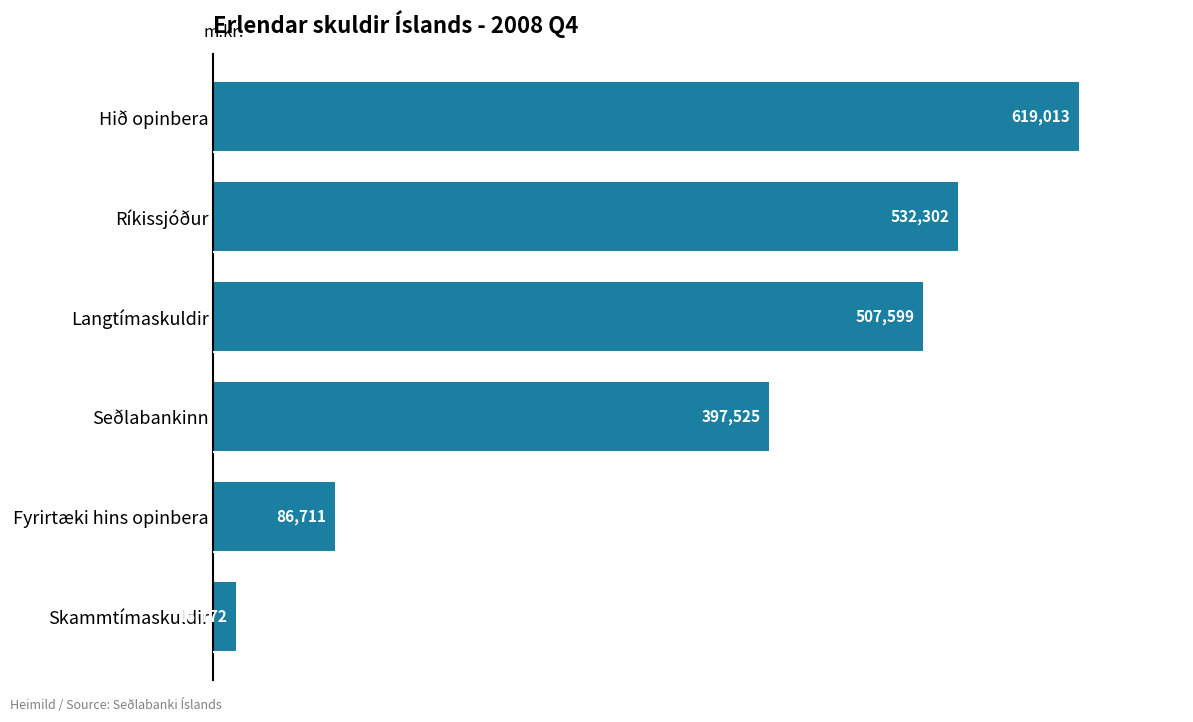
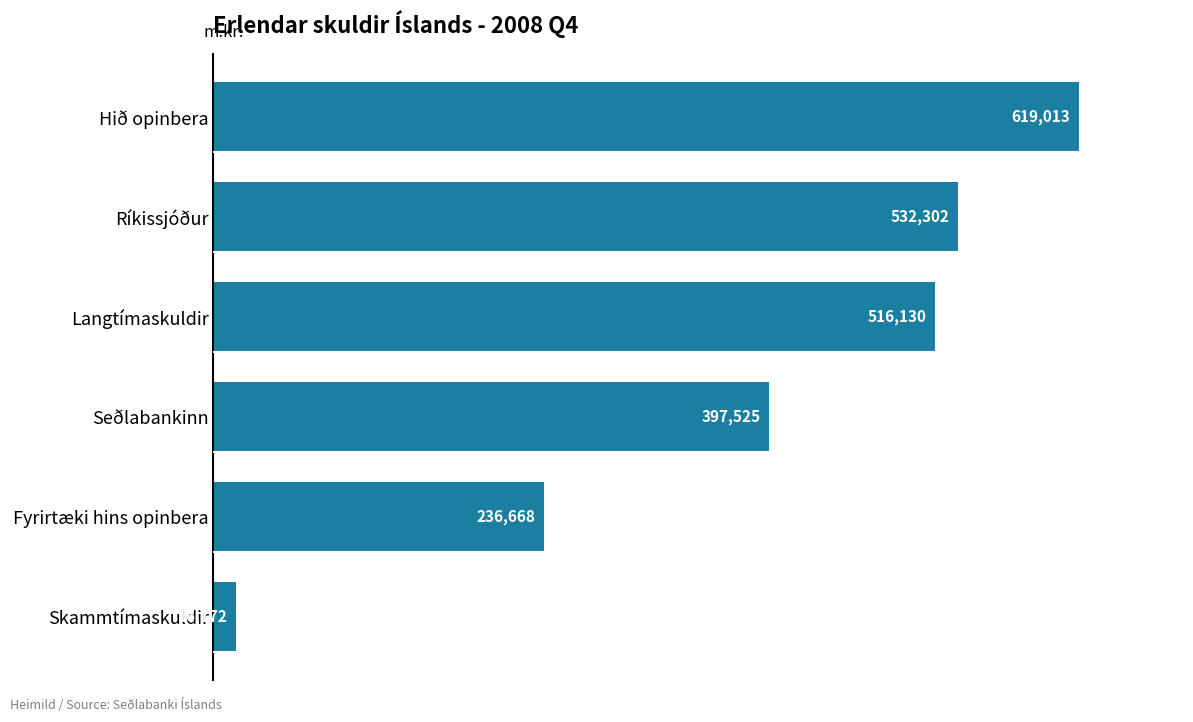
  {
    "Hið opinbera": "619,013",
    "Ríkissjóður": "532,302",
-   "Langtímaskuldir": "507,599",
+   "Langtímaskuldir": "516,130",
    "Seðlabankinn": "397,525",
-   "Fyrirtæki hins opinbera": "86,711"
+   "Fyrirtæki hins opinbera": "236,668"
  }
